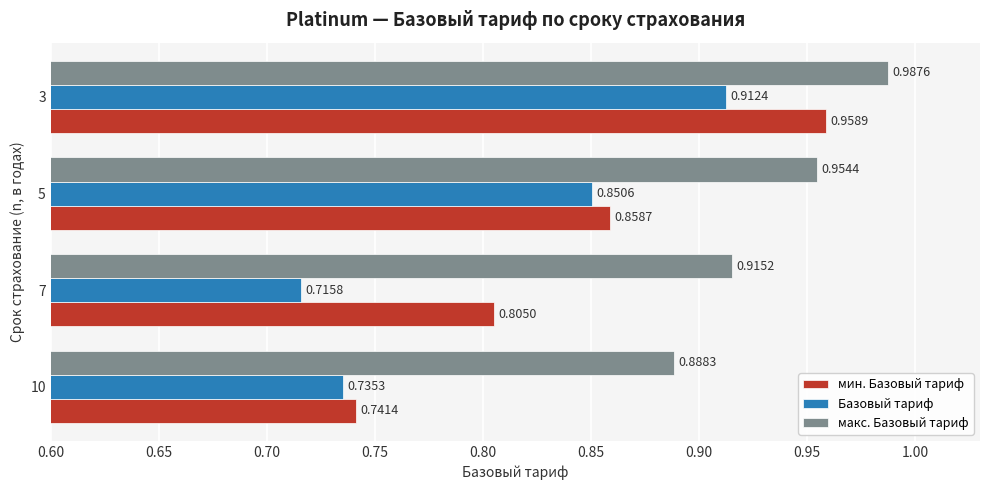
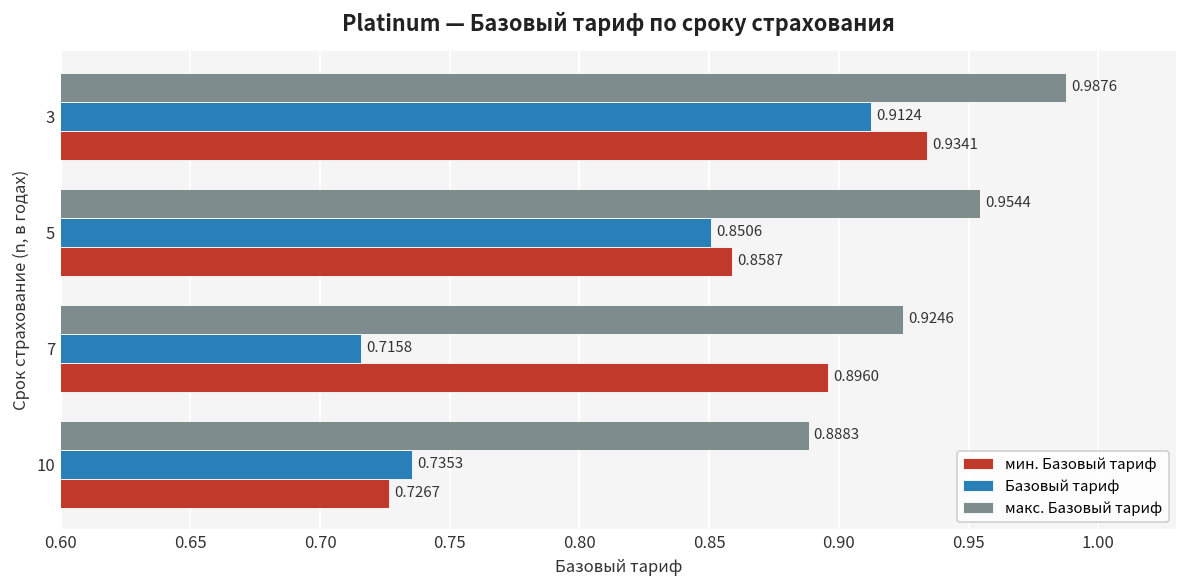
  {
    "мин. Базовый тариф": {
-     "3": 0.9589,
+     "3": 0.9341,
      "5": 0.8587,
-     "7": 0.8050,
-     "10": 0.7414
+     "7": 0.8960,
+     "10": 0.7267
    },
    "Базовый тариф": {
      "3": 0.9124,
      "5": 0.8506,
      "7": 0.7158,
      "10": 0.7353
    },
    "макс. Базовый тариф": {
      "3": 0.9876,
      "5": 0.9544,
-     "7": 0.9152,
+     "7": 0.9246,
      "10": 0.8883
    }
  }
